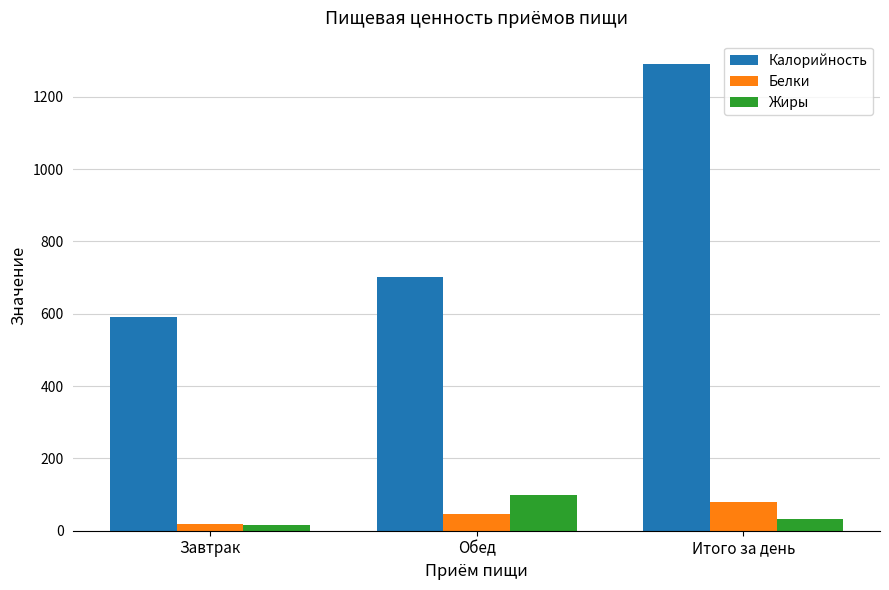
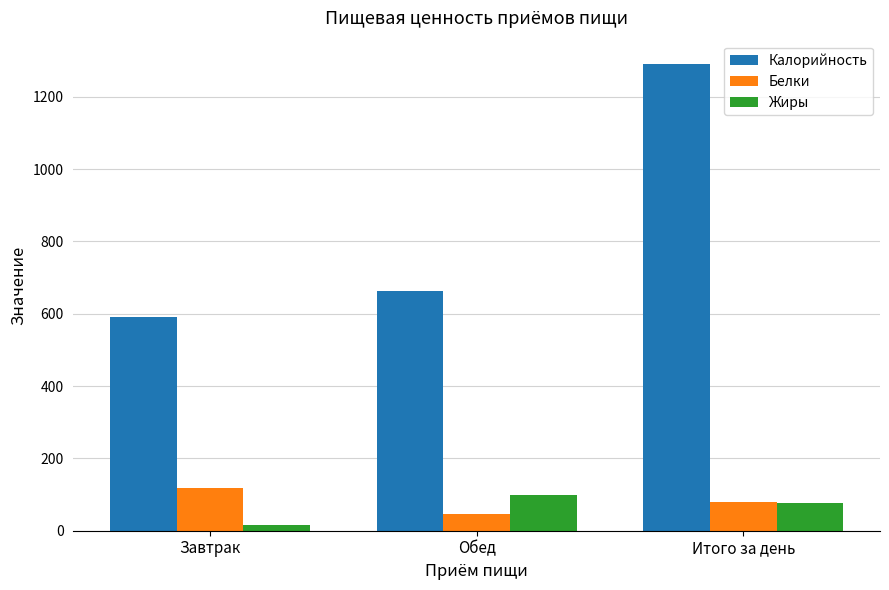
  {
    "Калорийность": {
      "Завтрак": 590,
-     "Обед": 700,
+     "Обед": 660,
      "Итого за день": 1290
    },
    "Белки": {
-     "Завтрак": 20,
+     "Завтрак": 120,
      "Обед": 50,
      "Итого за день": 80
    },
    "Жиры": {
      "Завтрак": 20,
      "Обед": 100,
-     "Итого за день": 30
+     "Итого за день": 80
    }
  }
